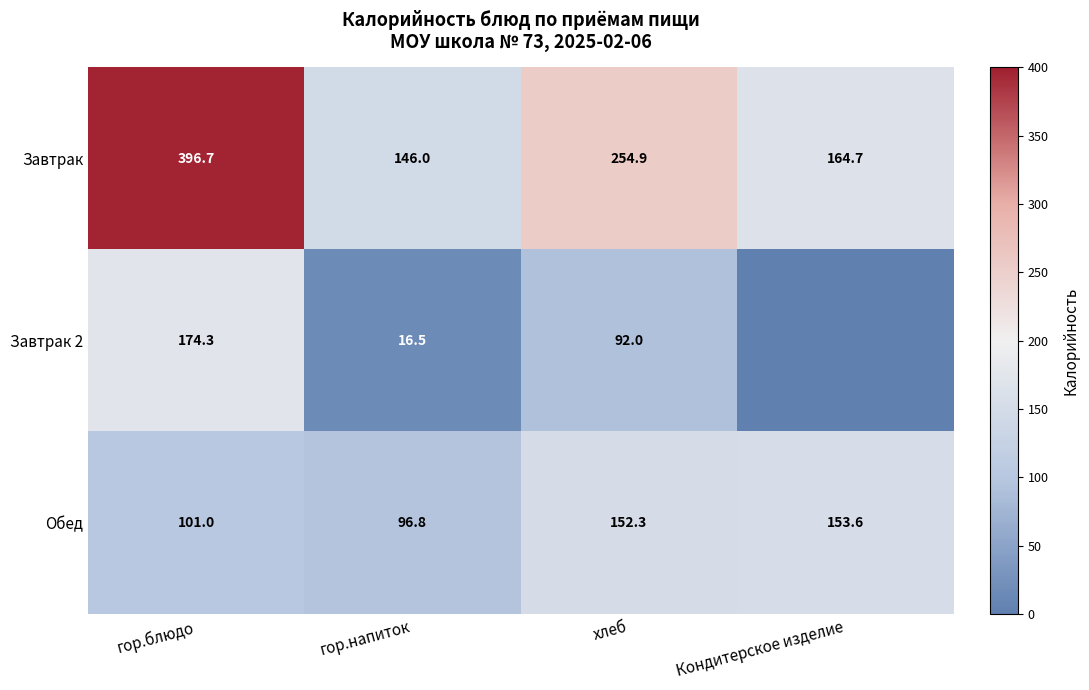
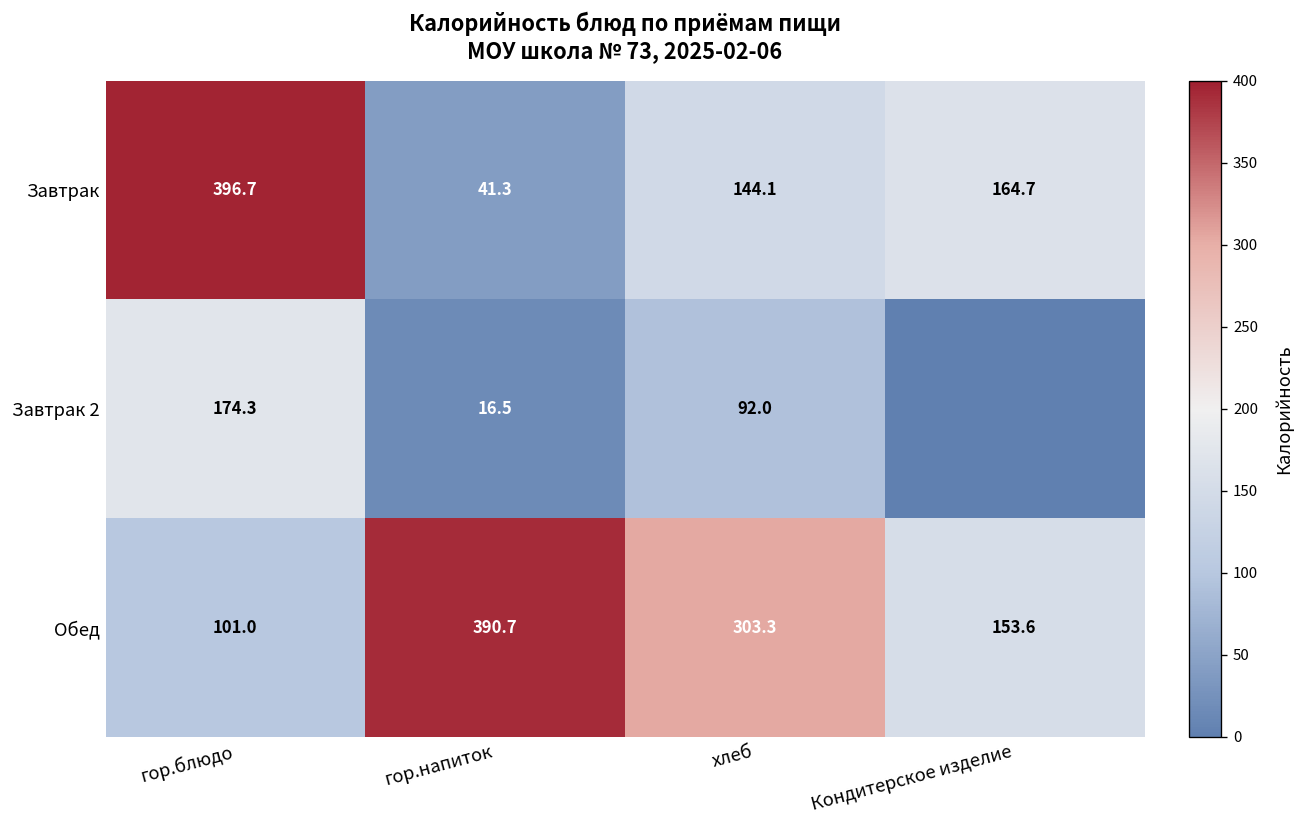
  {
    "Завтрак": {
      "гор.блюдо": 396.7,
-     "гор.напиток": 146.0,
-     "хлеб": 254.9,
+     "гор.напиток": 41.3,
+     "хлеб": 144.1,
      "Кондитерское изделие": 164.7
    },
    "Завтрак 2": {
      "гор.блюдо": 174.3,
      "гор.напиток": 16.5,
      "хлеб": 92.0
    },
    "Обед": {
      "гор.блюдо": 101.0,
-     "гор.напиток": 96.8,
-     "хлеб": 152.3,
+     "гор.напиток": 390.7,
+     "хлеб": 303.3,
      "Кондитерское изделие": 153.6
    }
  }
